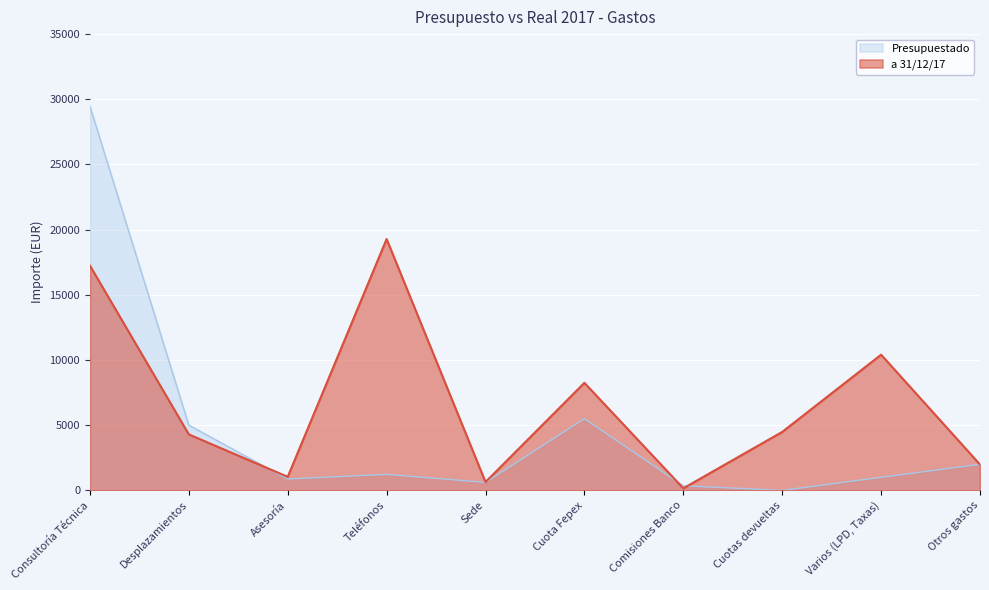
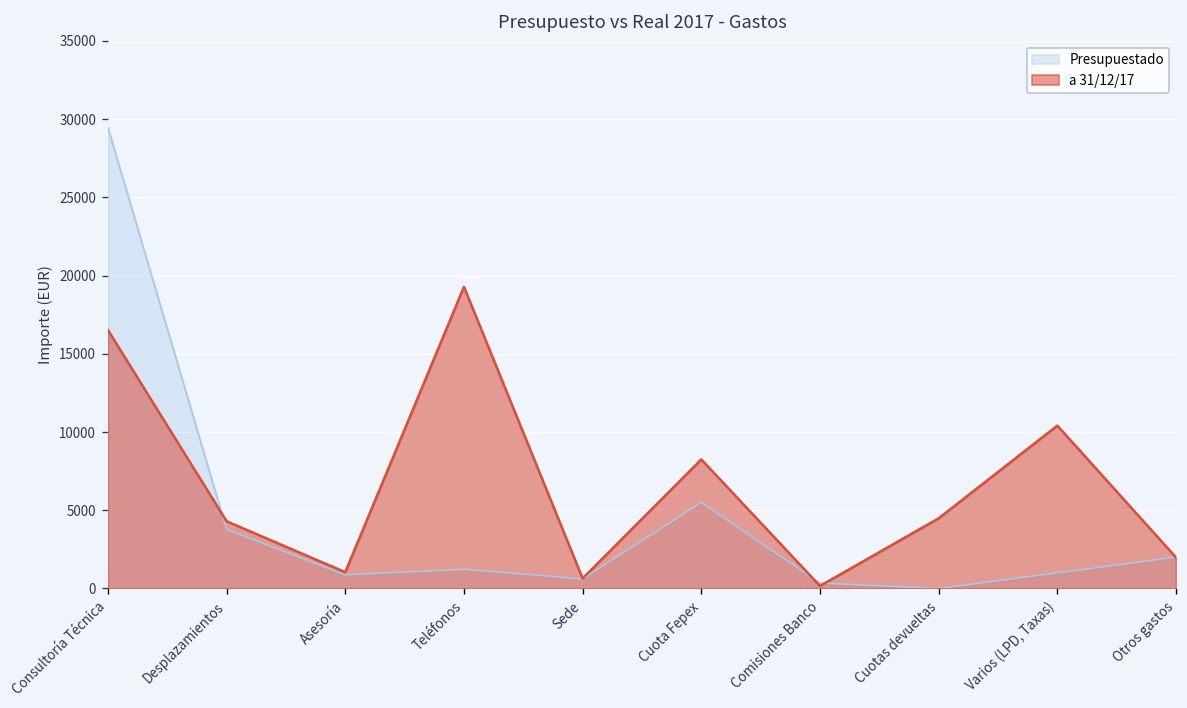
  {
    "Presupuestado": {
      "Consultoría Técnica": 29500,
-     "Desplazamientos": 5000,
+     "Desplazamientos": 3800,
      "Teléfonos": 1200,
      "Cuota Fepex": 5500,
      "Cuotas devueltas": 0,
      "Varios (LPD, Taxas)": 1000
    },
    "a 31/12/17": {
-     "Consultoría Técnica": 17200,
+     "Consultoría Técnica": 16500,
      "Desplazamientos": 4300,
      "Teléfonos": 19300,
      "Cuota Fepex": 8300,
      "Cuotas devueltas": 4500,
      "Varios (LPD, Taxas)": 10400
    }
  }
